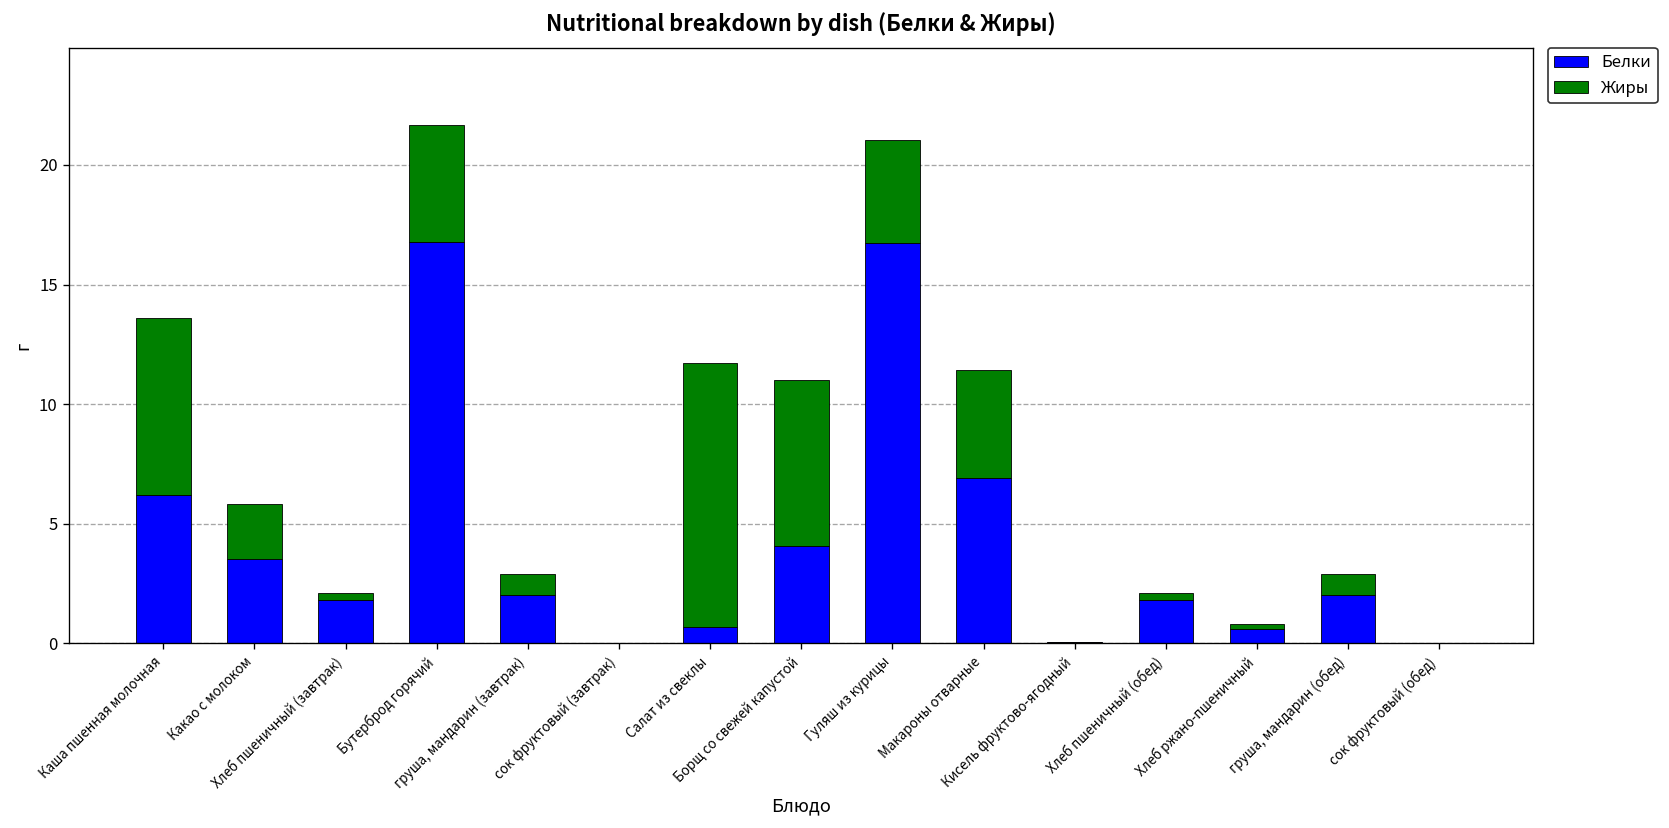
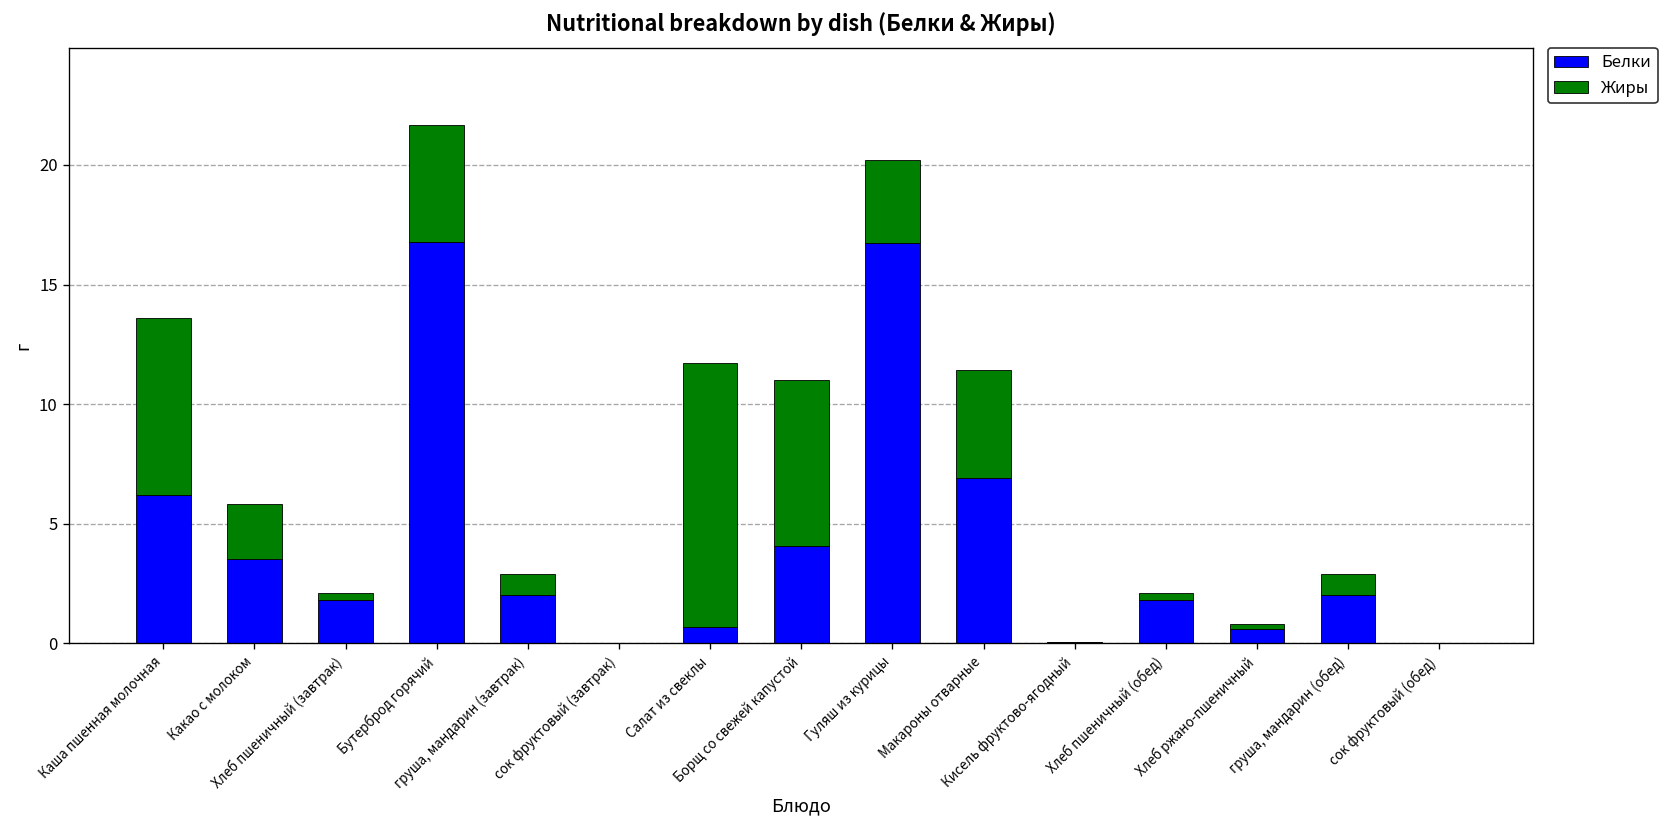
  {
    "Белки": {
      "Каша пшенная молочная": 6.2,
      "Какао с молоком": 3.5,
      "Хлеб пшеничный (завтрак)": 1.8,
      "Бутерброд горячий": 16.8,
      "груша, мандарин (завтрак)": 2.0,
      "сок фруктовый (завтрак)": 0.0,
      "Салат из свеклы": 0.7,
      "Борщ со свежей капустой": 4.1,
      "Гуляш из курицы": 16.7,
      "Макароны отварные": 6.9,
      "Хлеб пшеничный (обед)": 1.8,
      "Хлеб ржано-пшеничный": 0.6,
      "груша, мандарин (обед)": 2.0,
      "сок фруктовый (обед)": 0.0
    },
    "Жиры": {
      "Каша пшенная молочная": 7.4,
      "Какао с молоком": 2.3,
      "Хлеб пшеничный (завтрак)": 0.3,
      "Бутерброд горячий": 4.9,
      "груша, мандарин (завтрак)": 0.9,
      "сок фруктовый (завтрак)": 0.0,
      "Салат из свеклы": 11.0,
      "Борщ со свежей капустой": 6.9,
-     "Гуляш из курицы": 4.3,
+     "Гуляш из курицы": 3.5,
      "Макароны отварные": 4.5,
      "Кисель фруктово-ягодный": 0.0,
      "Хлеб пшеничный (обед)": 0.3,
      "Хлеб ржано-пшеничный": 0.2,
      "груша, мандарин (обед)": 0.9,
      "сок фруктовый (обед)": 0.0
    }
  }
